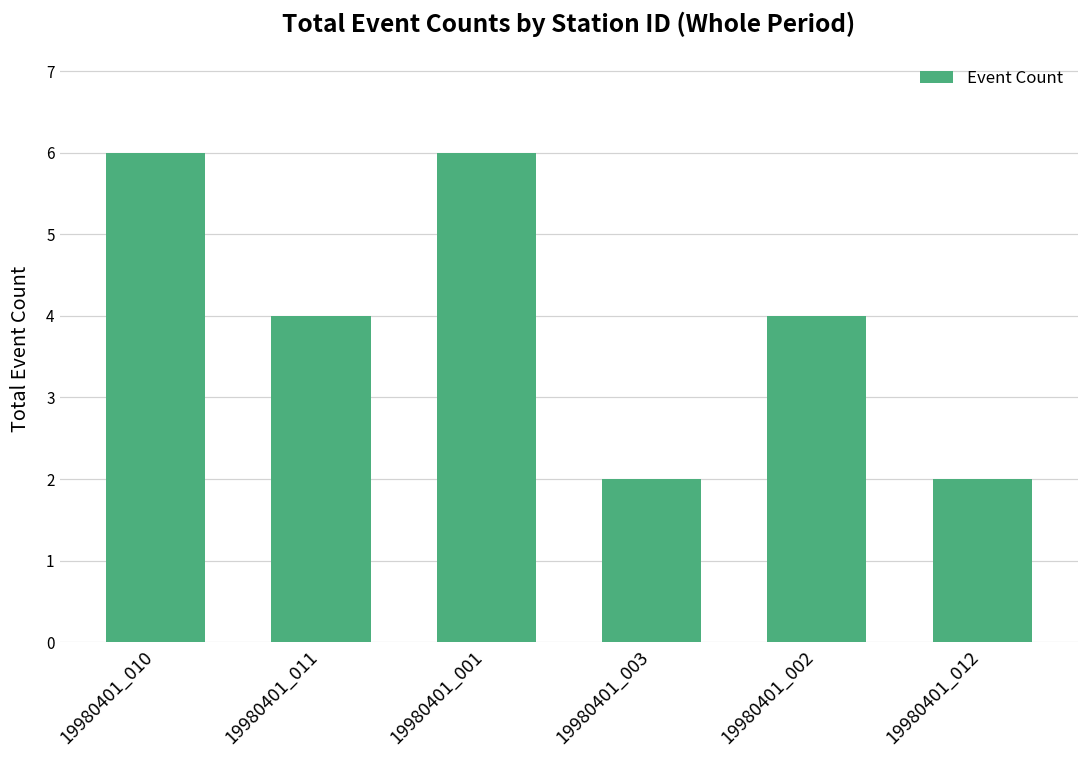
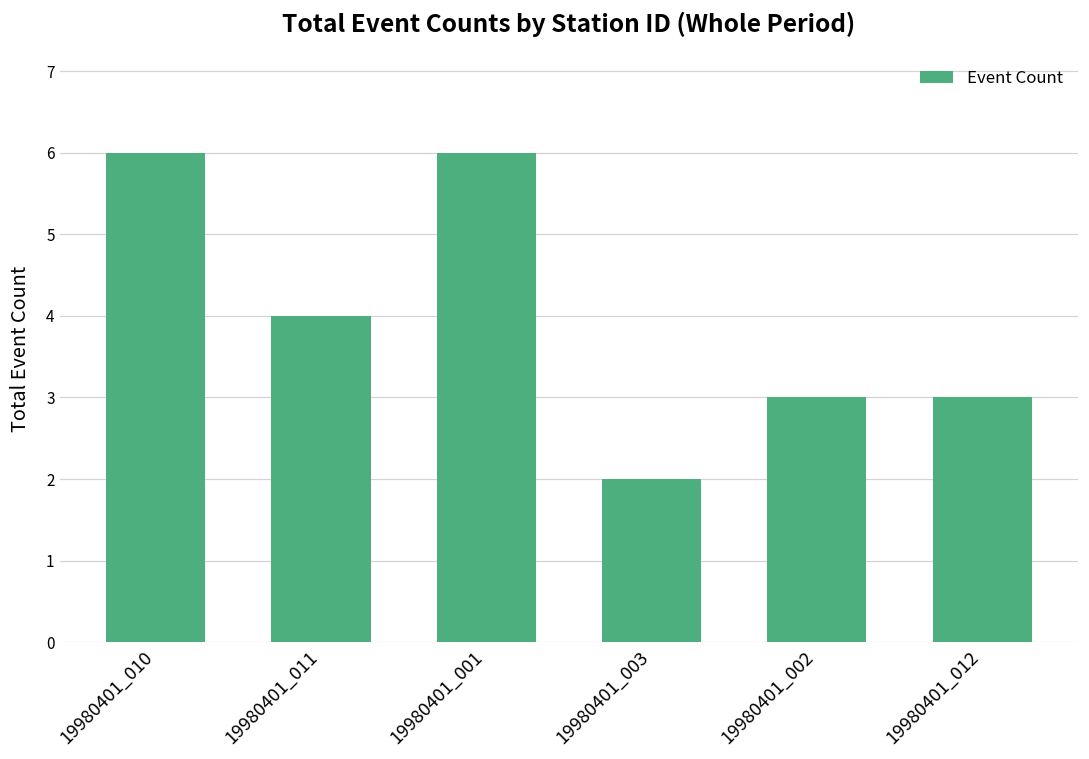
  {
    "19980401_010": 6,
    "19980401_011": 4,
    "19980401_001": 6,
    "19980401_003": 2,
-   "19980401_002": 4,
-   "19980401_012": 2
+   "19980401_002": 3,
+   "19980401_012": 3
  }
